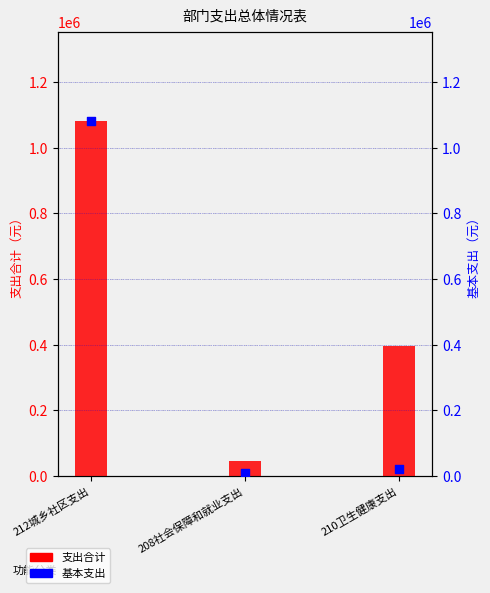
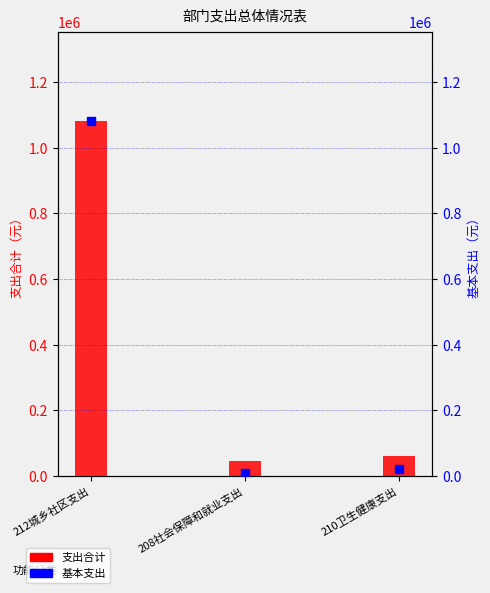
  {
    "支出合计": {
      "212城乡社区支出": 1080000,
      "208社会保障和就业支出": 50000,
-     "210卫生健康支出": 400000
+     "210卫生健康支出": 60000
    }
  }
